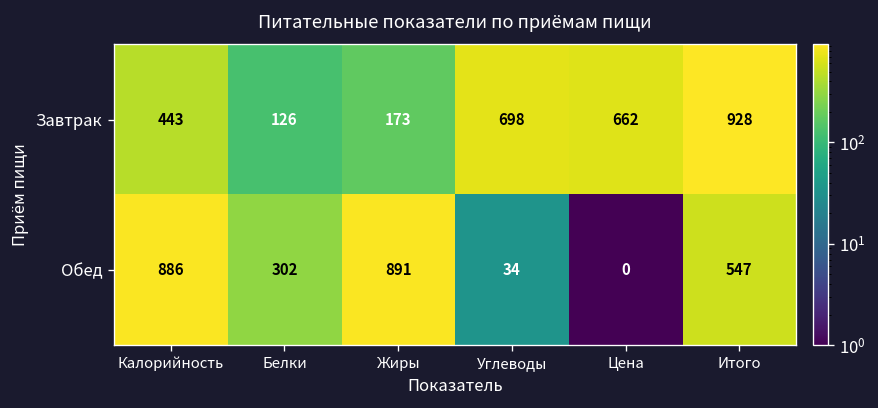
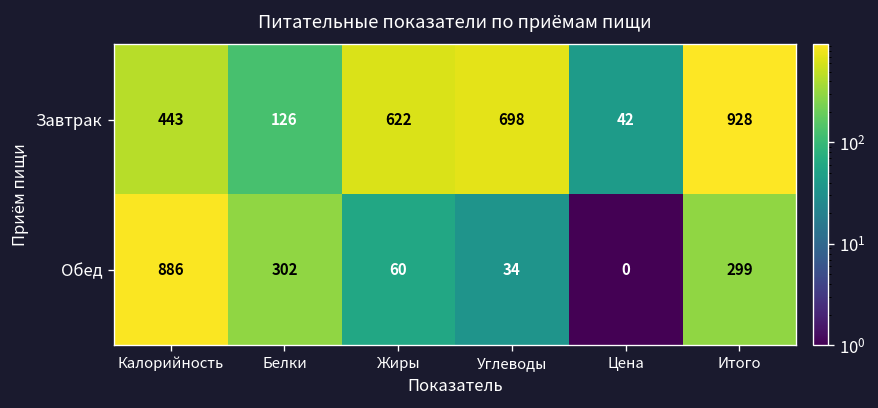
  {
    "Завтрак": {
      "Калорийность": 443,
      "Белки": 126,
-     "Жиры": 173,
+     "Жиры": 622,
      "Углеводы": 698,
-     "Цена": 662,
+     "Цена": 42,
      "Итого": 928
    },
    "Обед": {
      "Калорийность": 886,
      "Белки": 302,
-     "Жиры": 891,
+     "Жиры": 60,
      "Углеводы": 34,
      "Цена": 0,
-     "Итого": 547
+     "Итого": 299
    }
  }
